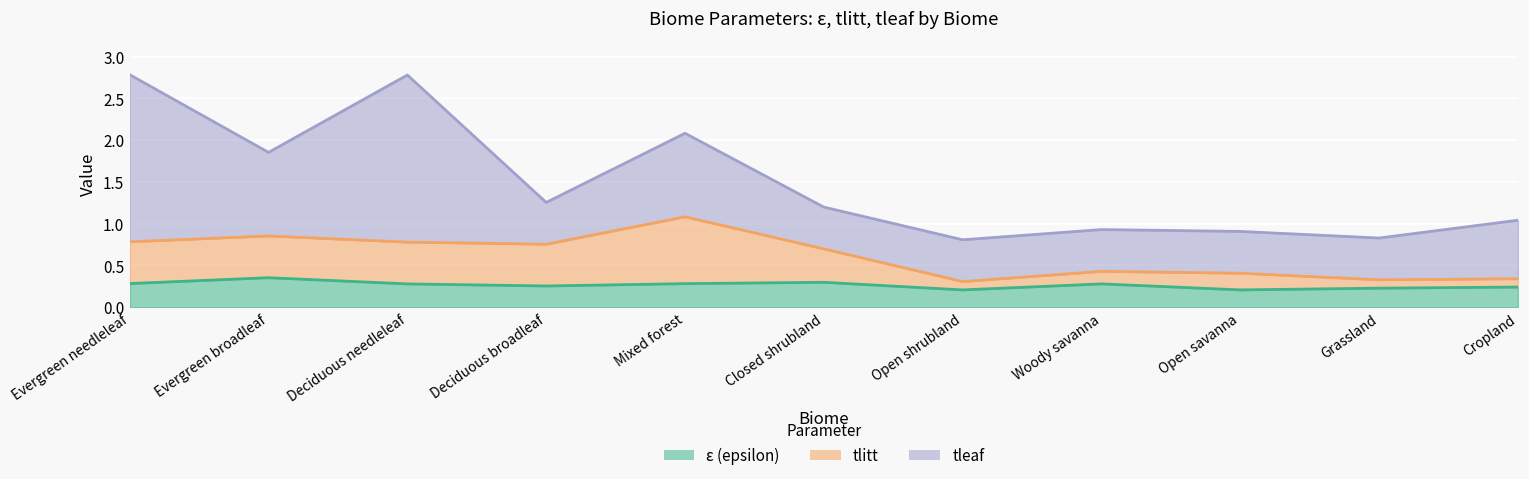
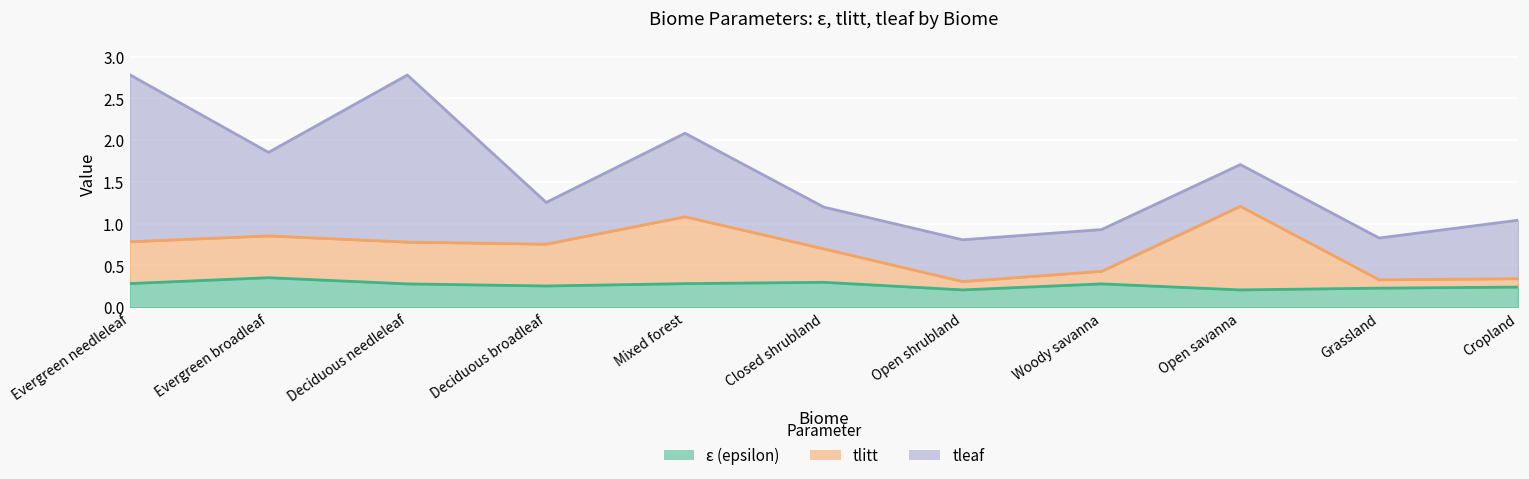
  {
    "tlitt": {
      "Evergreen needleleaf": 0.5,
      "Evergreen broadleaf": 0.5,
      "Deciduous needleleaf": 0.5,
      "Deciduous broadleaf": 0.5,
      "Mixed forest": 0.8,
      "Closed shrubland": 0.4,
      "Open shrubland": 0.1,
      "Woody savanna": 0.2,
-     "Open savanna": 0.2,
+     "Open savanna": 1.0,
      "Grassland": 0.1,
      "Cropland": 0.1
    },
    "tleaf": {
      "Evergreen needleleaf": 2.0,
      "Evergreen broadleaf": 1.0,
      "Deciduous needleleaf": 2.0,
      "Deciduous broadleaf": 0.5,
      "Mixed forest": 1.0,
      "Closed shrubland": 0.5,
      "Open shrubland": 0.5,
      "Woody savanna": 0.5,
      "Open savanna": 0.5,
      "Grassland": 0.5,
      "Cropland": 0.7
    }
  }
